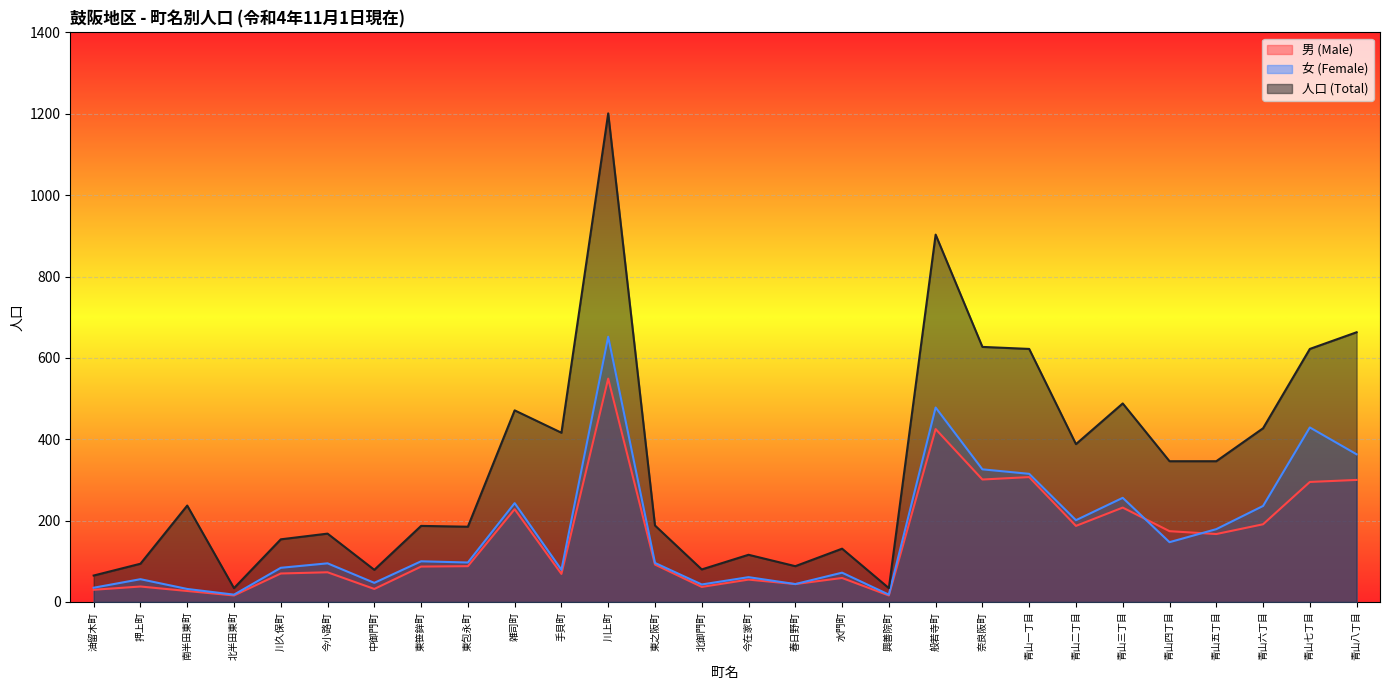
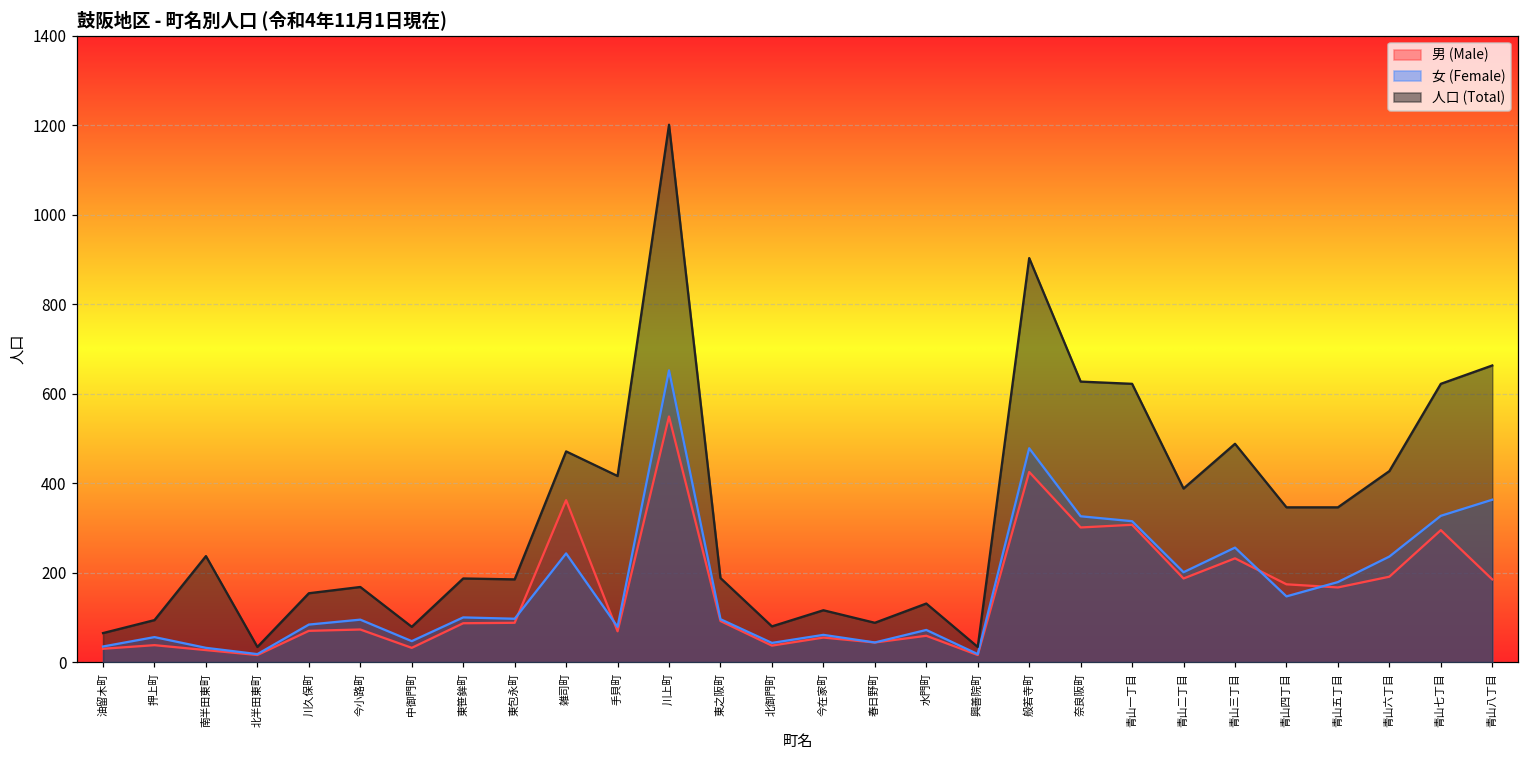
  {
    "男 (Male)": {
      "押上町": 40,
      "川久保町": 70,
      "今小路町": 70,
      "中御門町": 30,
      "東笹鉾町": 90,
      "東包永町": 90,
-     "雑司町": 230,
+     "雑司町": 360,
      "手貝町": 70,
      "川上町": 550,
      "水門町": 60,
      "般若寺町": 430,
      "奈良阪町": 300,
      "青山一丁目": 310,
      "青山二丁目": 190,
      "青山三丁目": 230,
      "青山四丁目": 170,
      "青山五丁目": 170,
      "青山六丁目": 190,
      "青山七丁目": 300,
-     "青山八丁目": 300
+     "青山八丁目": 190
    },
    "女 (Female)": {
      "押上町": 60,
      "川久保町": 80,
      "今小路町": 100,
      "中御門町": 50,
      "東笹鉾町": 100,
      "東包永町": 100,
      "雑司町": 240,
      "手貝町": 80,
      "川上町": 650,
      "水門町": 70,
      "般若寺町": 480,
      "奈良阪町": 330,
      "青山一丁目": 320,
      "青山二丁目": 200,
      "青山三丁目": 260,
      "青山四丁目": 150,
      "青山五丁目": 180,
      "青山六丁目": 240,
-     "青山七丁目": 430,
+     "青山七丁目": 330,
      "青山八丁目": 360
    },
    "人口 (Total)": {
      "油留木町": 70,
      "押上町": 90,
      "南半田東町": 240,
      "北半田東町": 30,
      "川久保町": 150,
      "今小路町": 170,
      "中御門町": 80,
      "東笹鉾町": 190,
      "東包永町": 190,
      "雑司町": 470,
      "手貝町": 420,
      "川上町": 1200,
      "東之阪町": 190,
      "北御門町": 80,
      "今在家町": 120,
      "春日野町": 90,
      "水門町": 130,
      "興善院町": 30,
      "般若寺町": 900,
      "奈良阪町": 630,
      "青山一丁目": 620,
      "青山二丁目": 390,
      "青山三丁目": 490,
      "青山四丁目": 350,
      "青山五丁目": 350,
      "青山六丁目": 430,
      "青山七丁目": 620,
      "青山八丁目": 660
    }
  }
